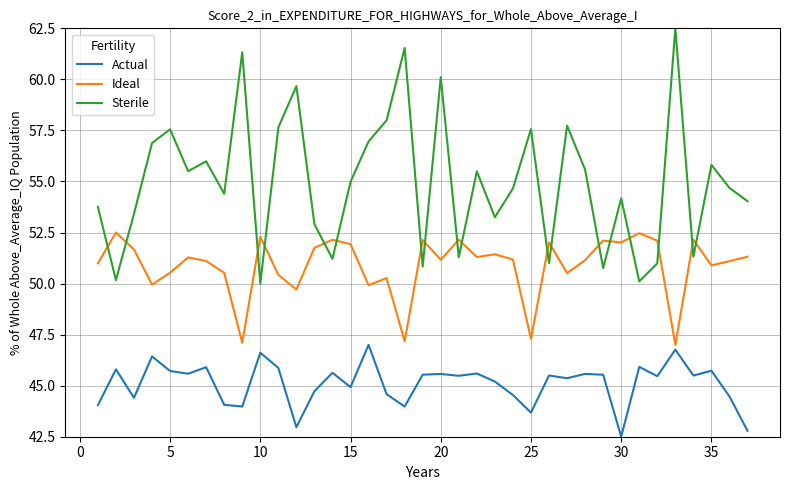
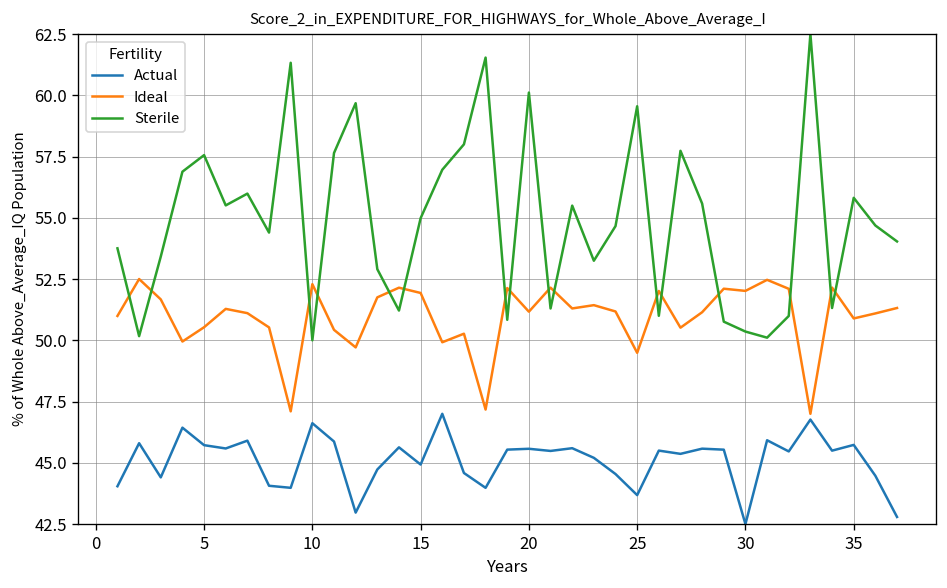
  {
    "Actual": {
      "5": 45.7,
      "10": 46.6,
      "15": 44.9,
      "20": 45.6,
      "25": 43.7,
      "30": 42.5,
      "35": 45.7
    },
    "Ideal": {
      "5": 50.5,
      "10": 52.3,
      "15": 51.9,
      "20": 51.2,
-     "25": 47.3,
+     "25": 49.5,
      "30": 52.0,
      "35": 50.9
    },
    "Sterile": {
      "5": 57.6,
      "10": 50.0,
      "15": 55.0,
      "20": 60.1,
-     "25": 57.6,
-     "30": 54.2,
+     "25": 59.6,
+     "30": 50.4,
      "35": 55.8
    }
  }
